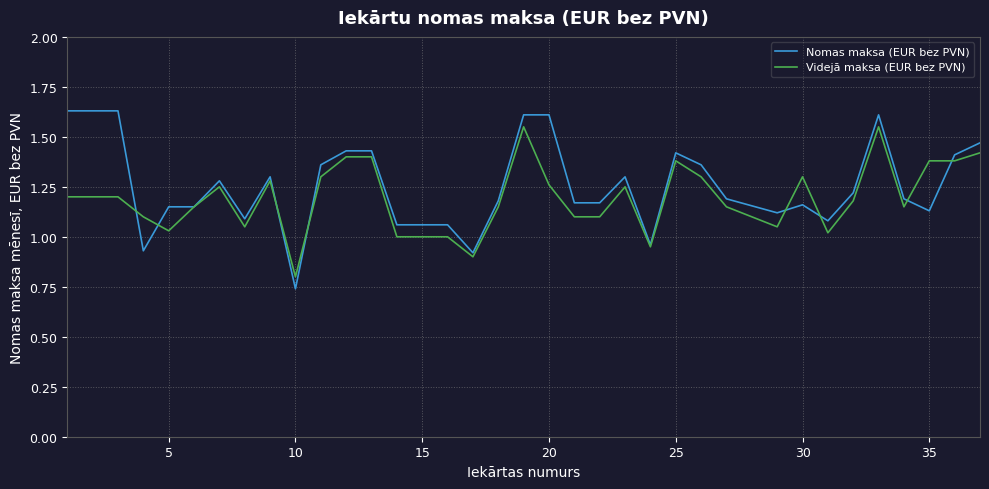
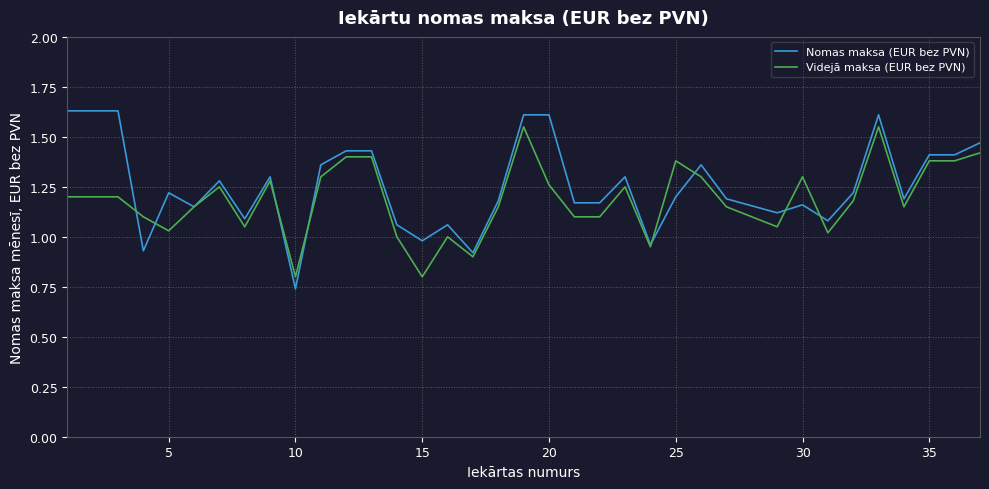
  {
    "Nomas maksa (EUR bez PVN)": {
-     "5": 1.15,
+     "5": 1.22,
      "10": 0.74,
-     "15": 1.06,
+     "15": 0.98,
      "20": 1.61,
-     "25": 1.42,
+     "25": 1.20,
      "30": 1.16,
-     "35": 1.13
+     "35": 1.41
    },
    "Videjā maksa (EUR bez PVN)": {
      "5": 1.03,
      "10": 0.8,
-     "15": 1.0,
+     "15": 0.8,
      "20": 1.26,
      "25": 1.38,
      "30": 1.3,
      "35": 1.38
    }
  }
